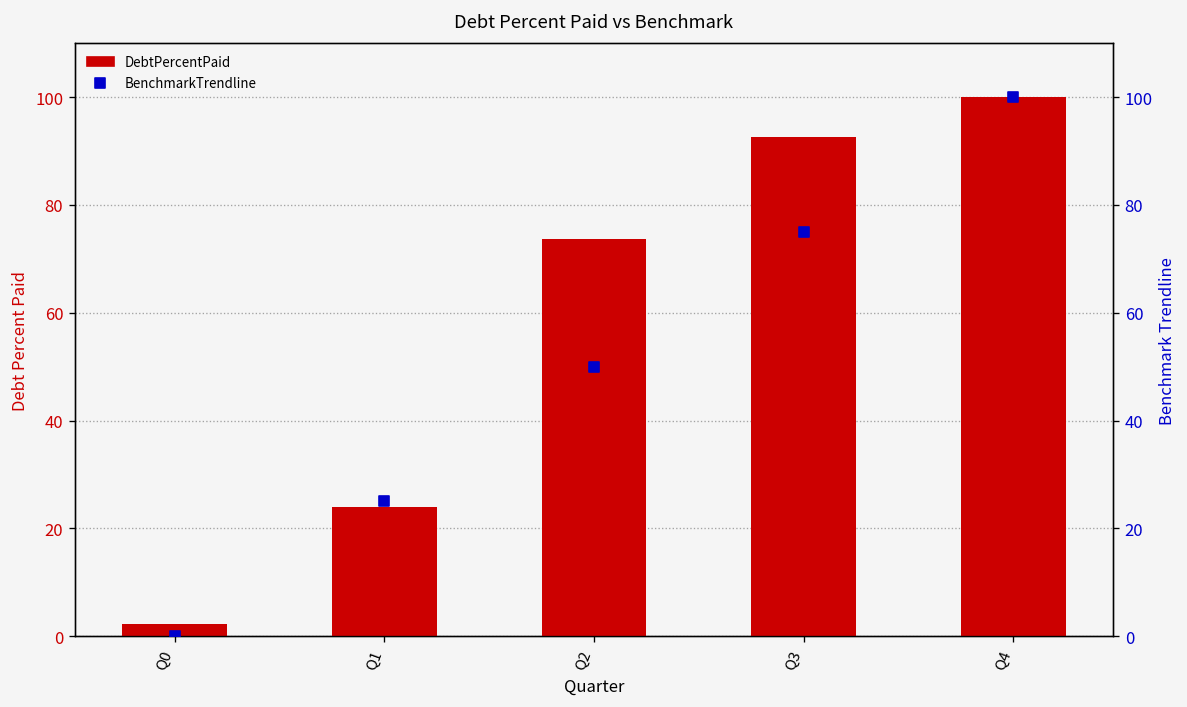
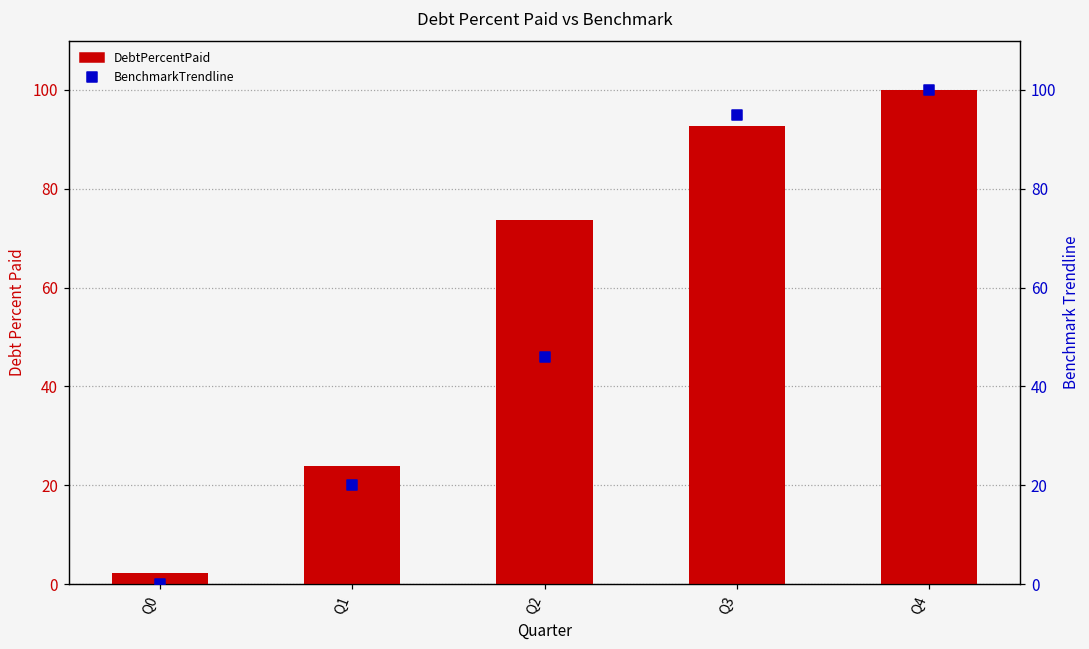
  {
    "DebtPercentPaid": {
      "Q0": 2,
      "Q1": 24,
      "Q2": 74,
      "Q3": 93,
      "Q4": 100
    },
    "BenchmarkTrendline": {
-     "Q1": 25,
-     "Q2": 50,
-     "Q3": 75
+     "Q1": 20,
+     "Q2": 46,
+     "Q3": 95
    }
  }
